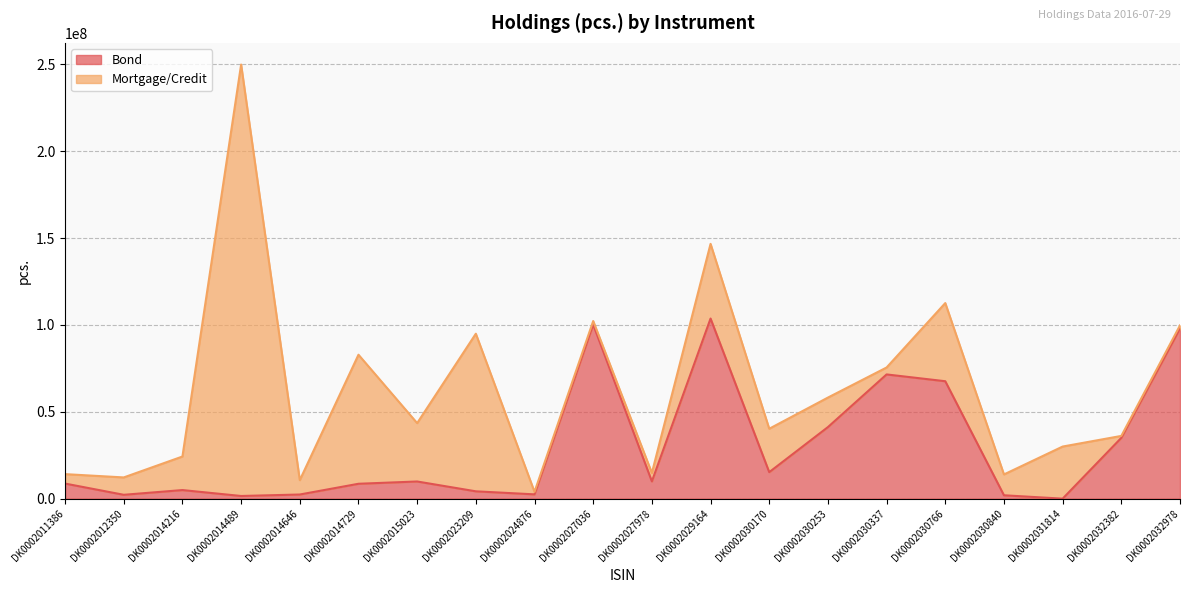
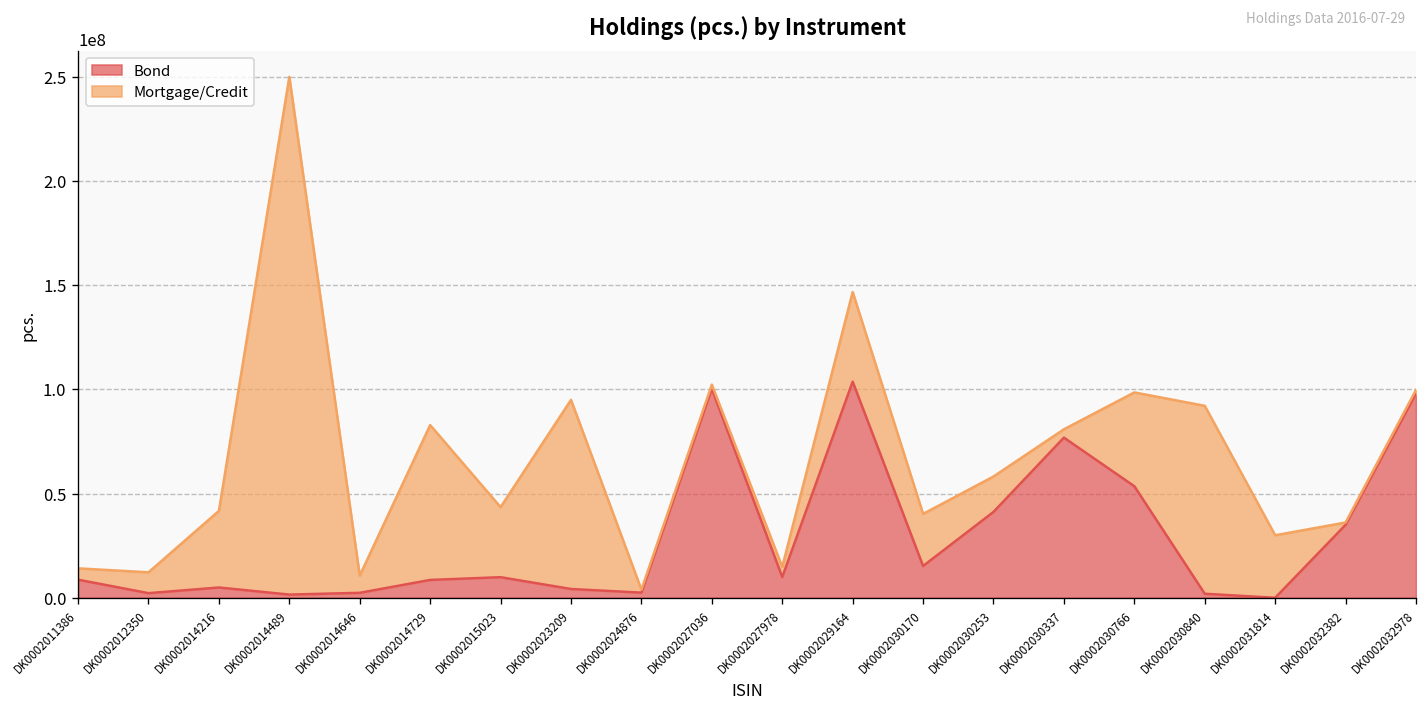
  {
    "Bond": {
      "DK0002011386": 9000000,
      "DK0002012350": 2000000,
      "DK0002014216": 5000000,
      "DK0002014489": 2000000,
      "DK0002014646": 2000000,
      "DK0002014729": 9000000,
      "DK0002015023": 10000000,
      "DK0002023209": 4000000,
      "DK0002027036": 100000000,
      "DK0002027978": 10000000,
      "DK0002029164": 104000000,
      "DK0002030170": 15000000,
      "DK0002030253": 41000000,
-     "DK0002030337": 72000000,
-     "DK0002030766": 68000000,
+     "DK0002030337": 77000000,
+     "DK0002030766": 54000000,
      "DK0002030840": 2000000,
      "DK0002031814": 0,
      "DK0002032978": 98000000
    },
    "Mortgage/Credit": {
      "DK0002011386": 5000000,
      "DK0002012350": 10000000,
-     "DK0002014216": 19000000,
+     "DK0002014216": 37000000,
      "DK0002014489": 248000000,
      "DK0002014646": 8000000,
      "DK0002014729": 74000000,
      "DK0002015023": 34000000,
      "DK0002023209": 91000000,
      "DK0002027036": 2000000,
      "DK0002027978": 5000000,
      "DK0002029164": 43000000,
      "DK0002030170": 25000000,
      "DK0002030253": 17000000,
      "DK0002030337": 4000000,
      "DK0002030766": 45000000,
-     "DK0002030840": 12000000,
+     "DK0002030840": 90000000,
      "DK0002031814": 30000000,
      "DK0002032978": 2000000
    }
  }
